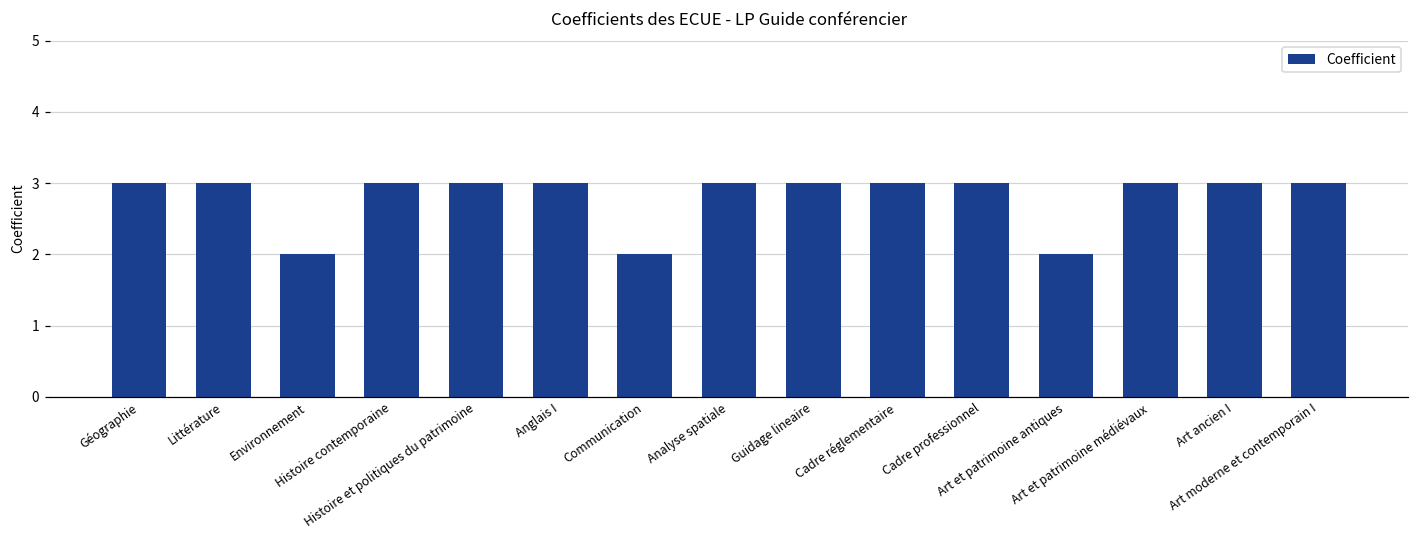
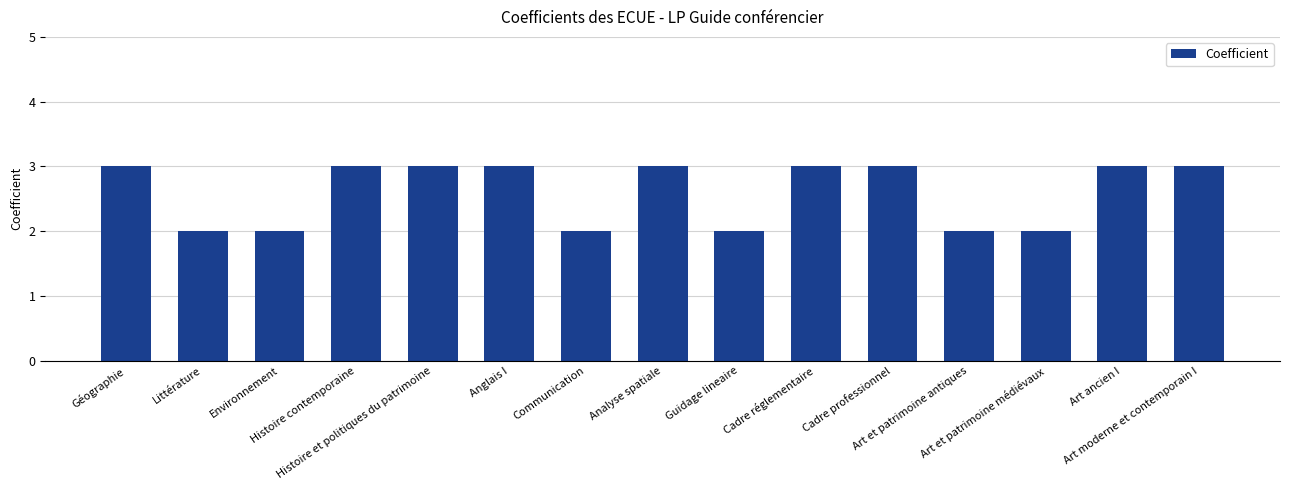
  {
    "Géographie": 3,
-   "Littérature": 3,
+   "Littérature": 2,
    "Environnement": 2,
    "Histoire contemporaine": 3,
    "Histoire et politiques du patrimoine": 3,
    "Anglais I": 3,
    "Communication": 2,
    "Analyse spatiale": 3,
-   "Guidage lineaire": 3,
+   "Guidage lineaire": 2,
    "Cadre réglementaire": 3,
    "Cadre professionnel": 3,
    "Art et patrimoine antiques": 2,
-   "Art et patrimoine médiévaux": 3,
+   "Art et patrimoine médiévaux": 2,
    "Art ancien I": 3,
    "Art moderne et contemporain I": 3
  }
